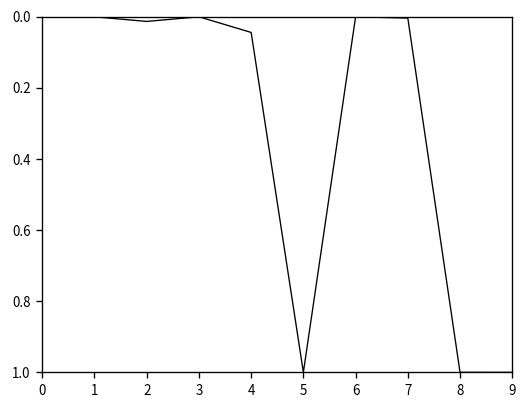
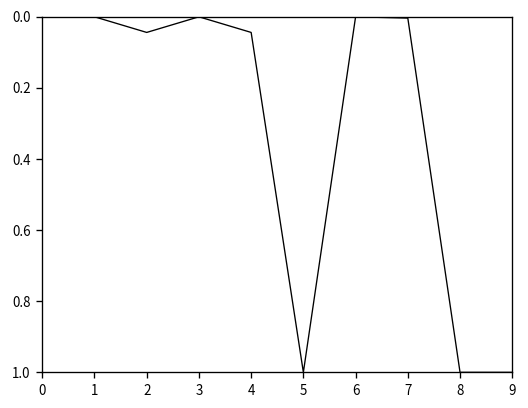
  {
    "0": 0.00,
    "1": 0.00,
-   "2": 0.01,
+   "2": 0.04,
    "3": 0.00,
    "4": 0.04,
    "5": 1.00,
    "6": 0.00,
    "7": 0.00,
    "8": 1.00,
    "9": 1.00
  }
